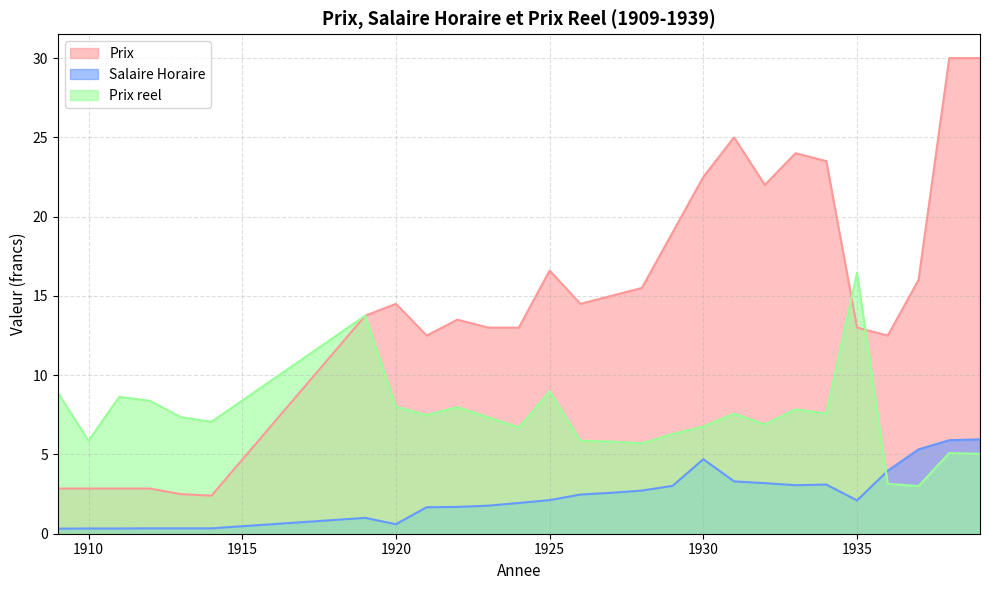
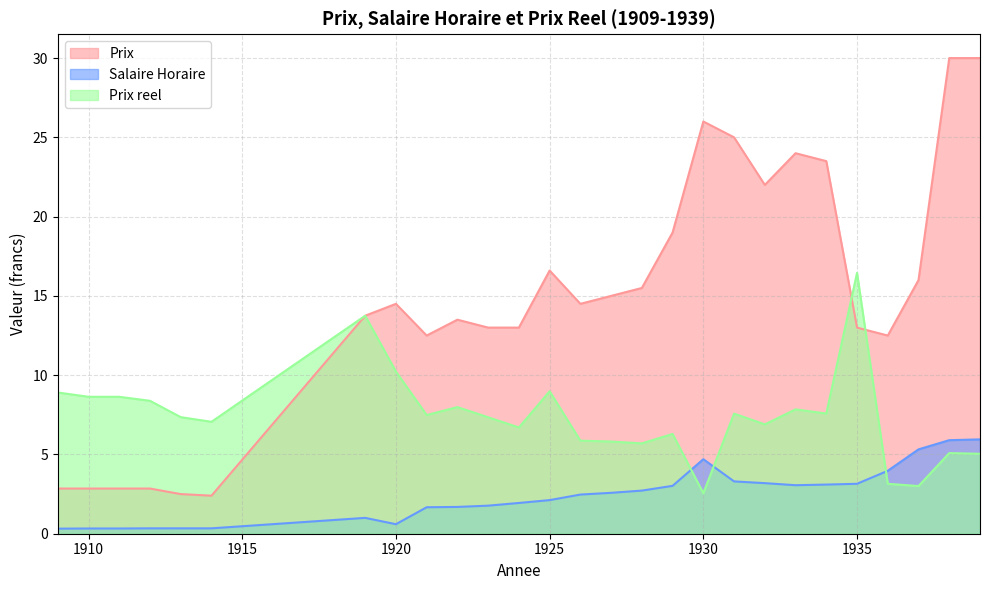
  {
    "Prix": {
      "1910": 2.9,
      "1920": 14.5,
      "1925": 16.6,
-     "1930": 22.5,
+     "1930": 26.0,
      "1935": 13.0
    },
    "Salaire Horaire": {
      "1910": 0.3,
      "1920": 0.6,
      "1925": 2.1,
      "1930": 4.7,
-     "1935": 2.1
+     "1935": 3.2
    },
    "Prix reel": {
-     "1910": 5.9,
-     "1920": 8.0,
+     "1910": 8.6,
+     "1920": 10.2,
      "1925": 9.0,
-     "1930": 6.8,
+     "1930": 2.6,
      "1935": 16.5
    }
  }
